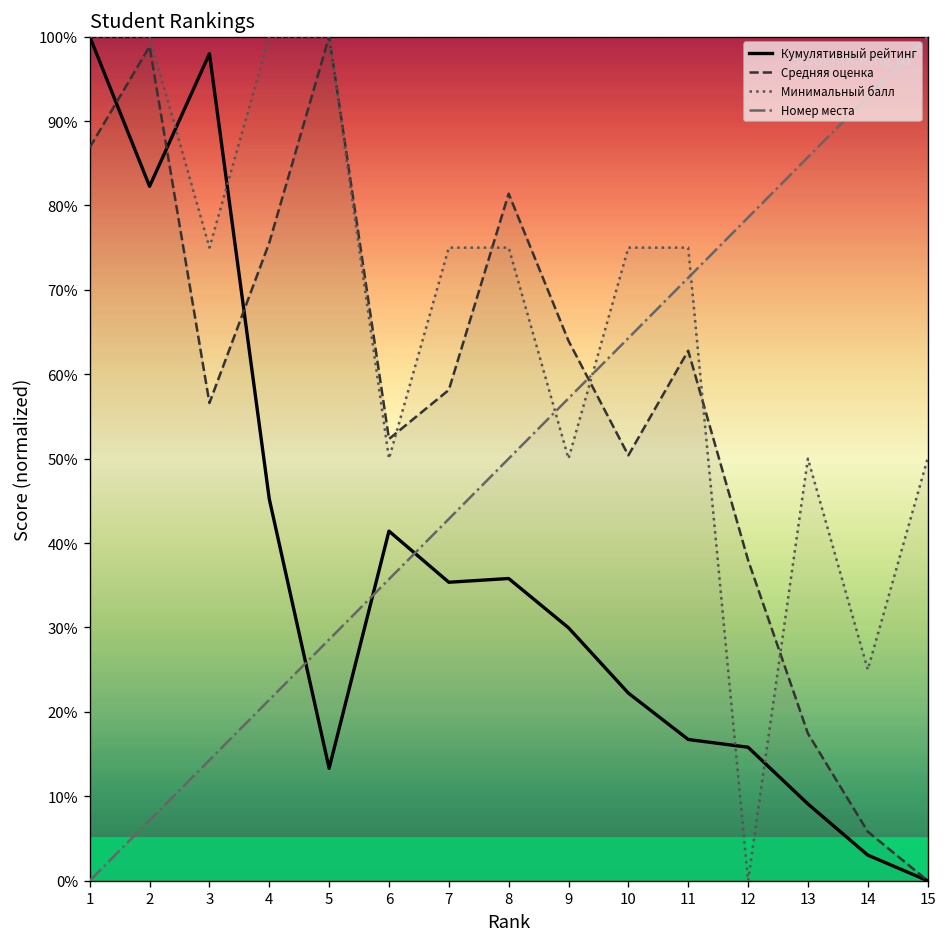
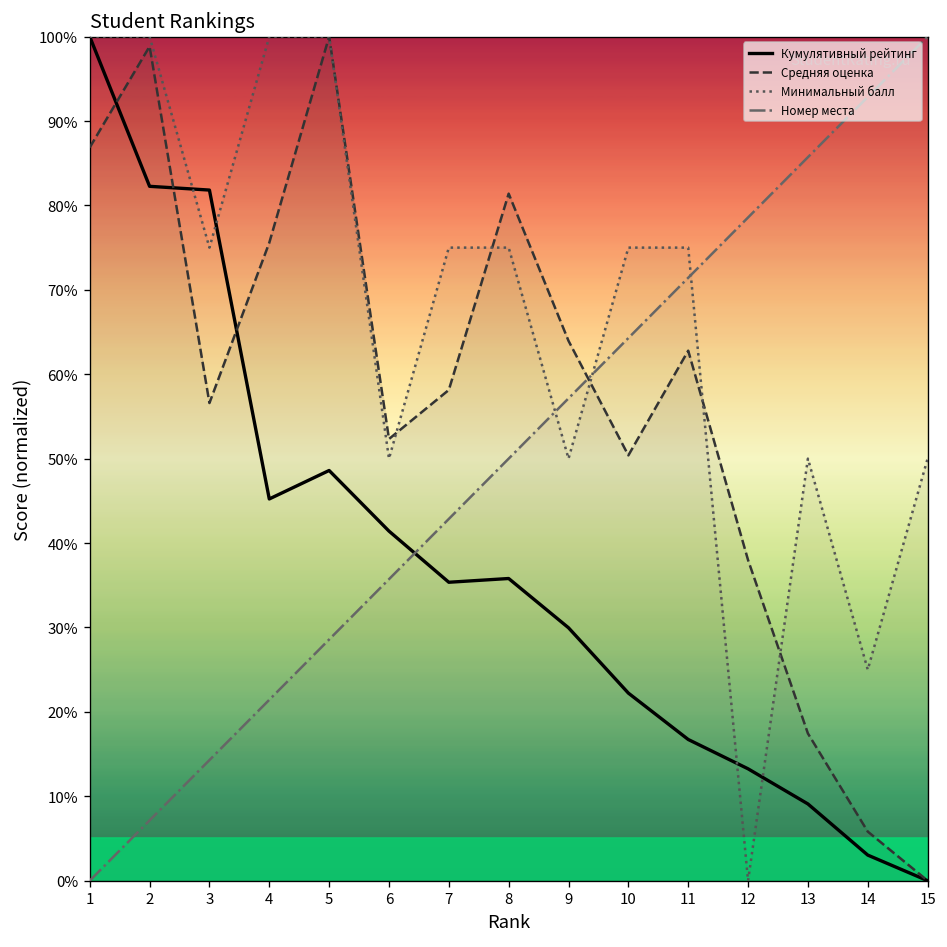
  {
    "Кумулятивный рейтинг": {
      "2": "82%",
-     "3": "98%",
+     "3": "82%",
      "4": "45%",
-     "5": "13%",
+     "5": "49%",
      "6": "41%",
      "7": "35%",
      "8": "36%",
      "9": "30%",
      "10": "22%",
      "11": "17%",
-     "12": "16%",
+     "12": "13%",
      "13": "9%"
    }
  }
